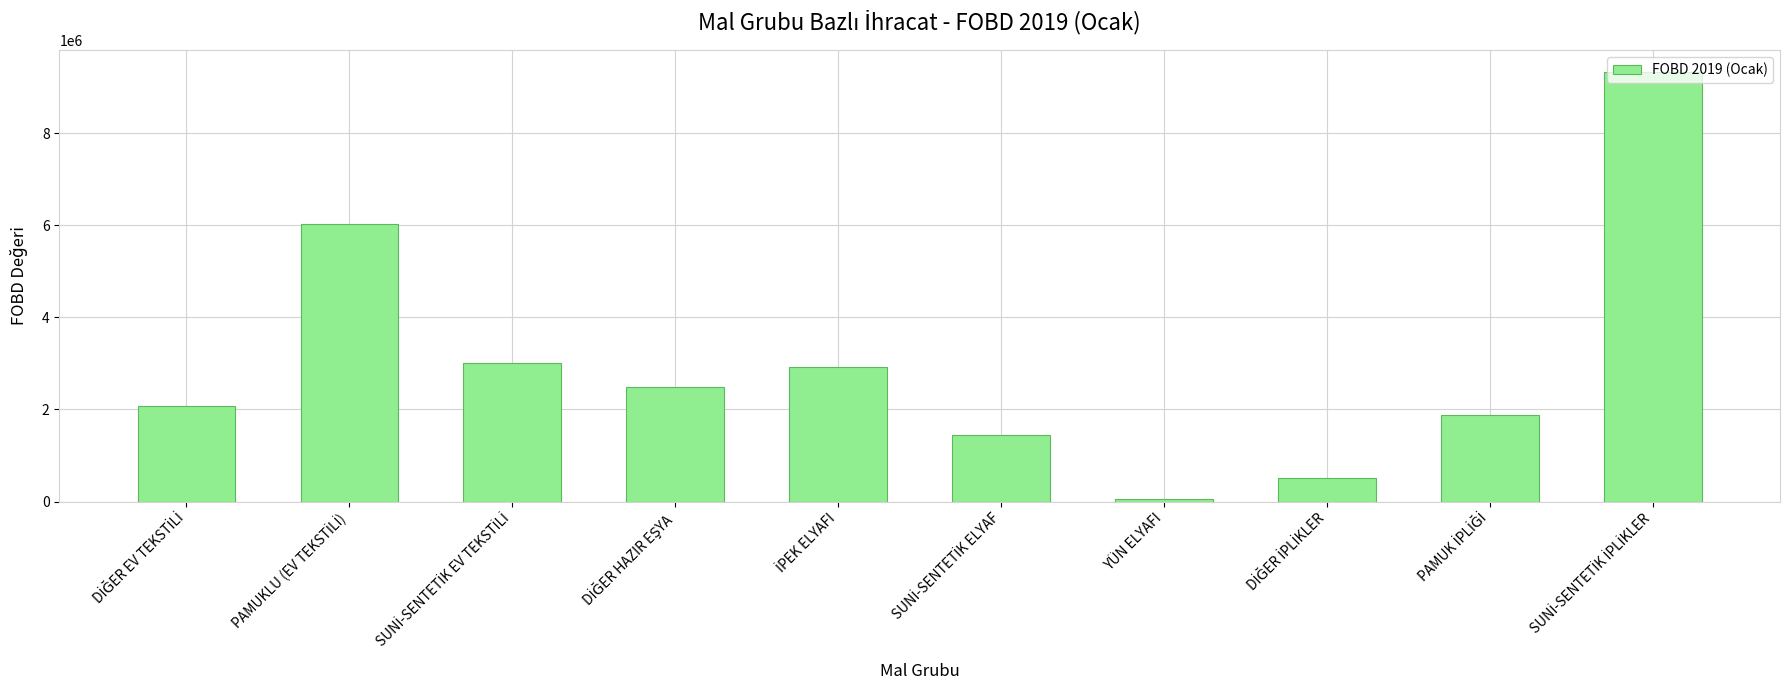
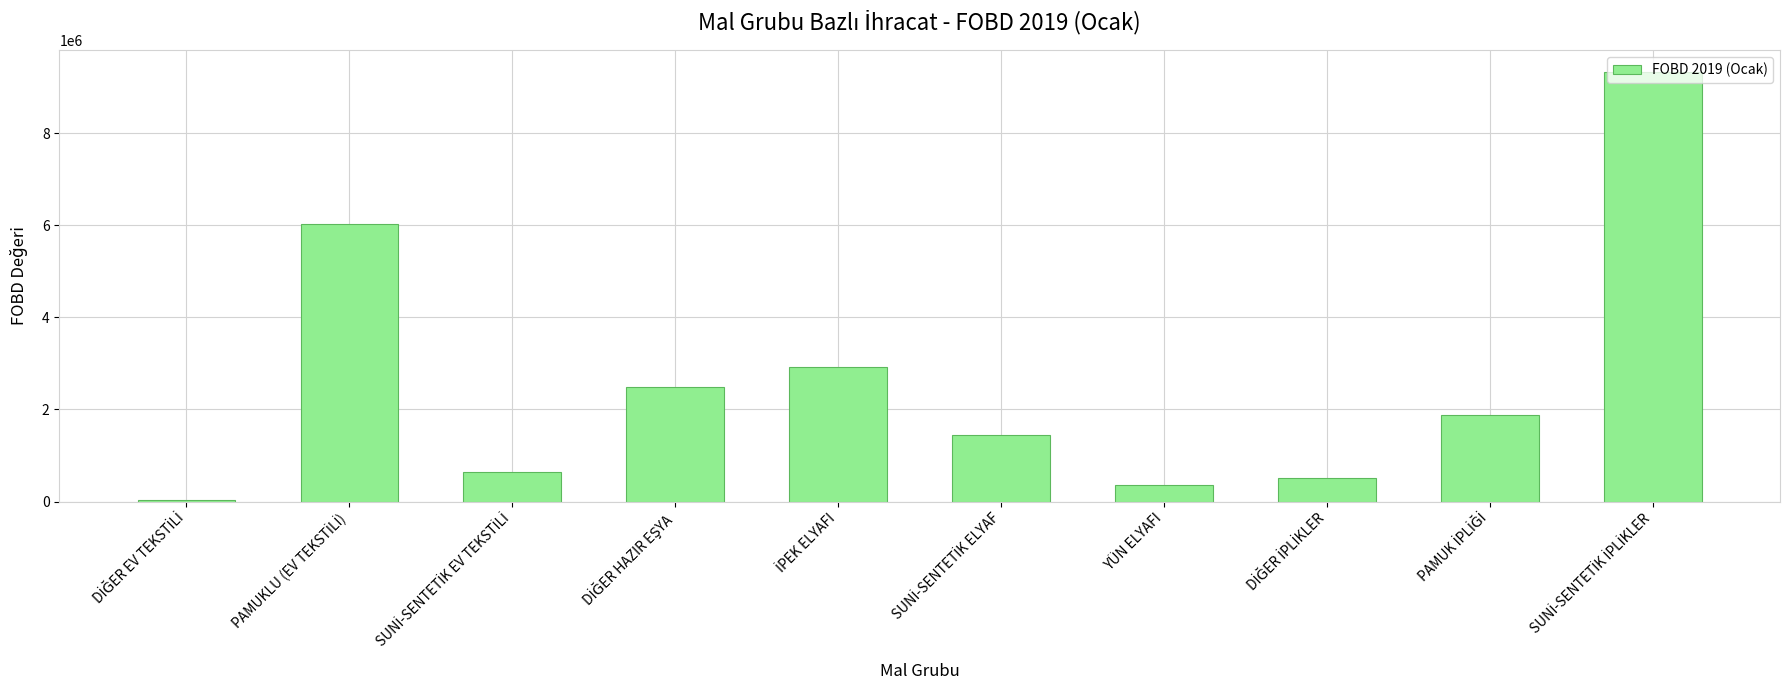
  {
-   "DİĞER EV TEKSTİLİ": 2100000,
+   "DİĞER EV TEKSTİLİ": 0,
    "PAMUKLU (EV TEKSTİLİ)": 6000000,
-   "SUNİ-SENTETİK EV TEKSTİLİ": 3000000,
+   "SUNİ-SENTETİK EV TEKSTİLİ": 700000,
    "DİĞER HAZIR EŞYA": 2500000,
    "İPEK ELYAFI": 2900000,
    "SUNİ-SENTETİK ELYAF": 1400000,
-   "YÜN ELYAFI": 100000,
+   "YÜN ELYAFI": 400000,
    "DİĞER İPLİKLER": 500000,
    "PAMUK İPLİĞİ": 1900000
  }
